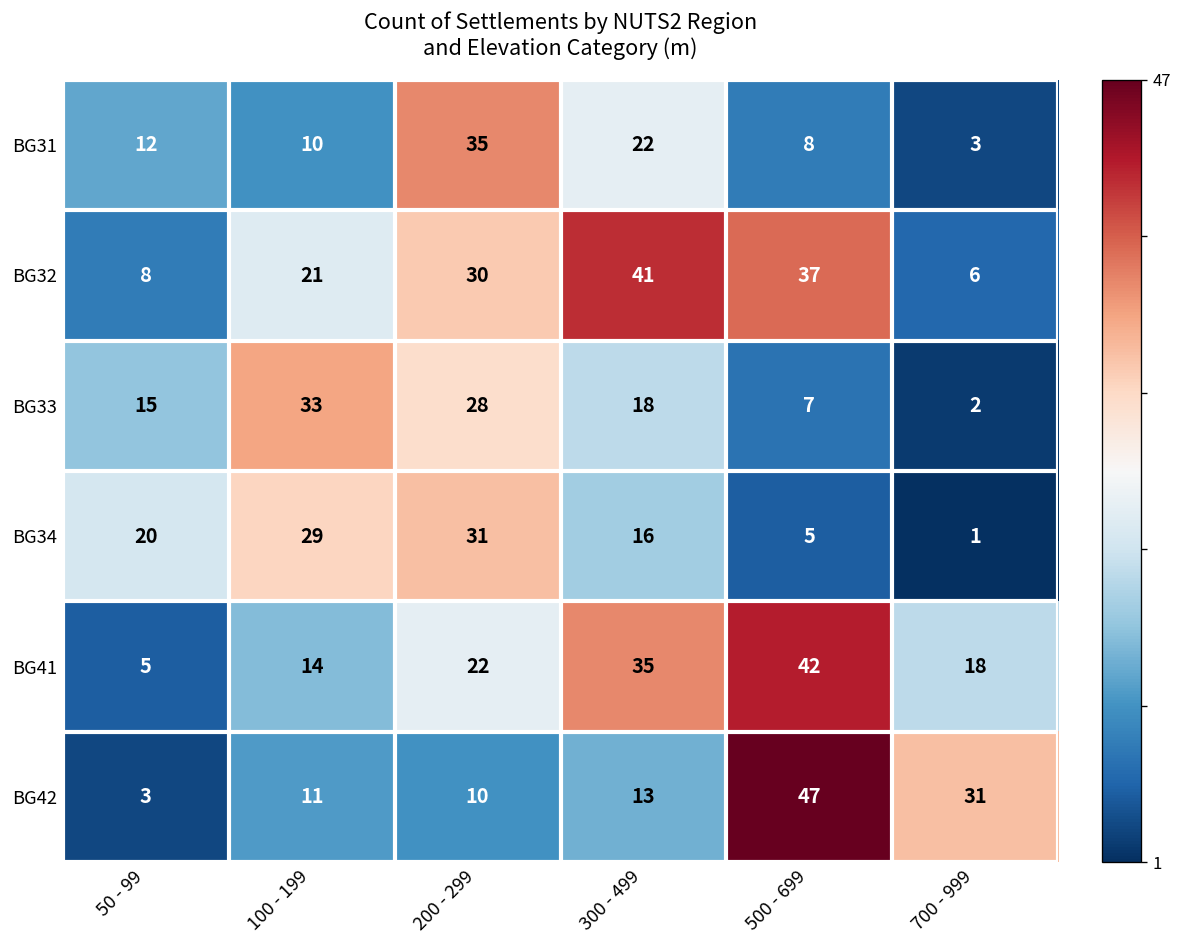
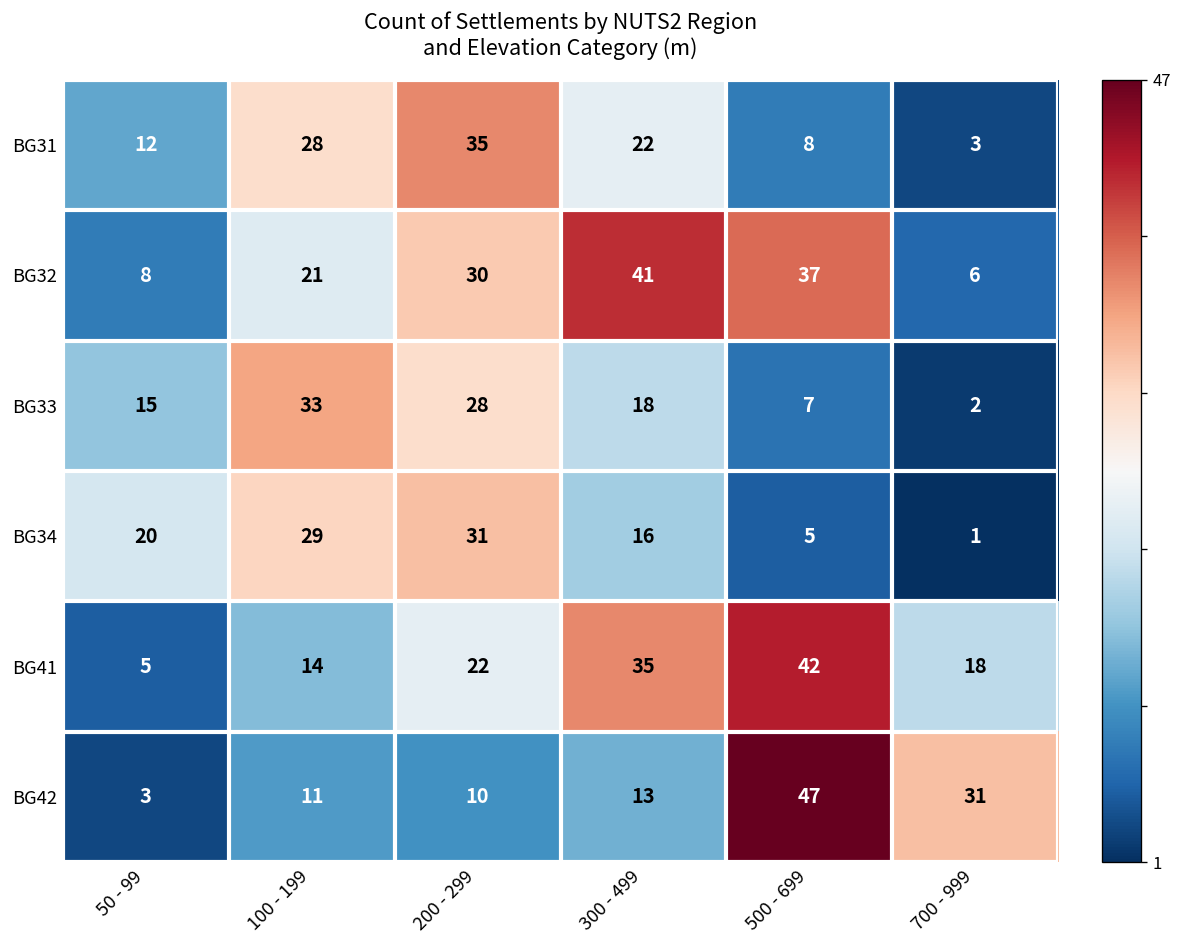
  {
    "BG31": {
      "50 - 99": 12,
-     "100 - 199": 10,
+     "100 - 199": 28,
      "200 - 299": 35,
      "300 - 499": 22,
      "500 - 699": 8,
      "700 - 999": 3
    },
    "BG32": {
      "50 - 99": 8,
      "100 - 199": 21,
      "200 - 299": 30,
      "300 - 499": 41,
      "500 - 699": 37,
      "700 - 999": 6
    },
    "BG33": {
      "50 - 99": 15,
      "100 - 199": 33,
      "200 - 299": 28,
      "300 - 499": 18,
      "500 - 699": 7,
      "700 - 999": 2
    },
    "BG34": {
      "50 - 99": 20,
      "100 - 199": 29,
      "200 - 299": 31,
      "300 - 499": 16,
      "500 - 699": 5,
      "700 - 999": 1
    },
    "BG41": {
      "50 - 99": 5,
      "100 - 199": 14,
      "200 - 299": 22,
      "300 - 499": 35,
      "500 - 699": 42,
      "700 - 999": 18
    },
    "BG42": {
      "50 - 99": 3,
      "100 - 199": 11,
      "200 - 299": 10,
      "300 - 499": 13,
      "500 - 699": 47,
      "700 - 999": 31
    }
  }
